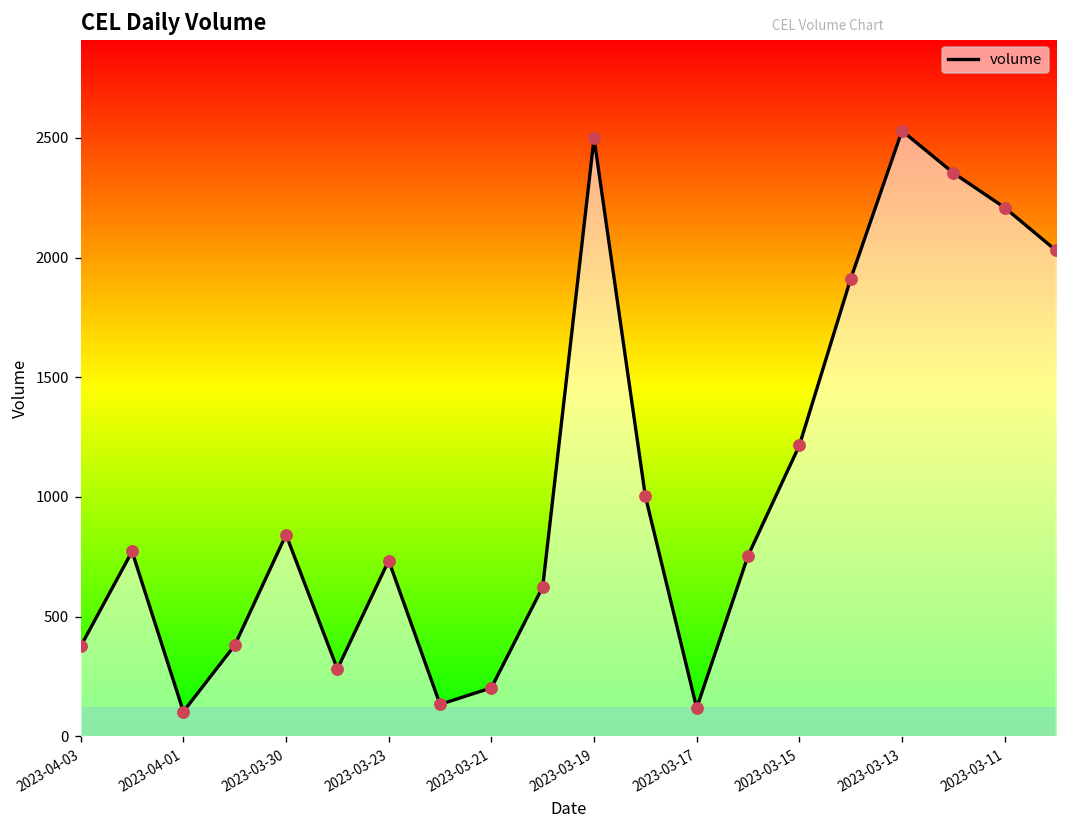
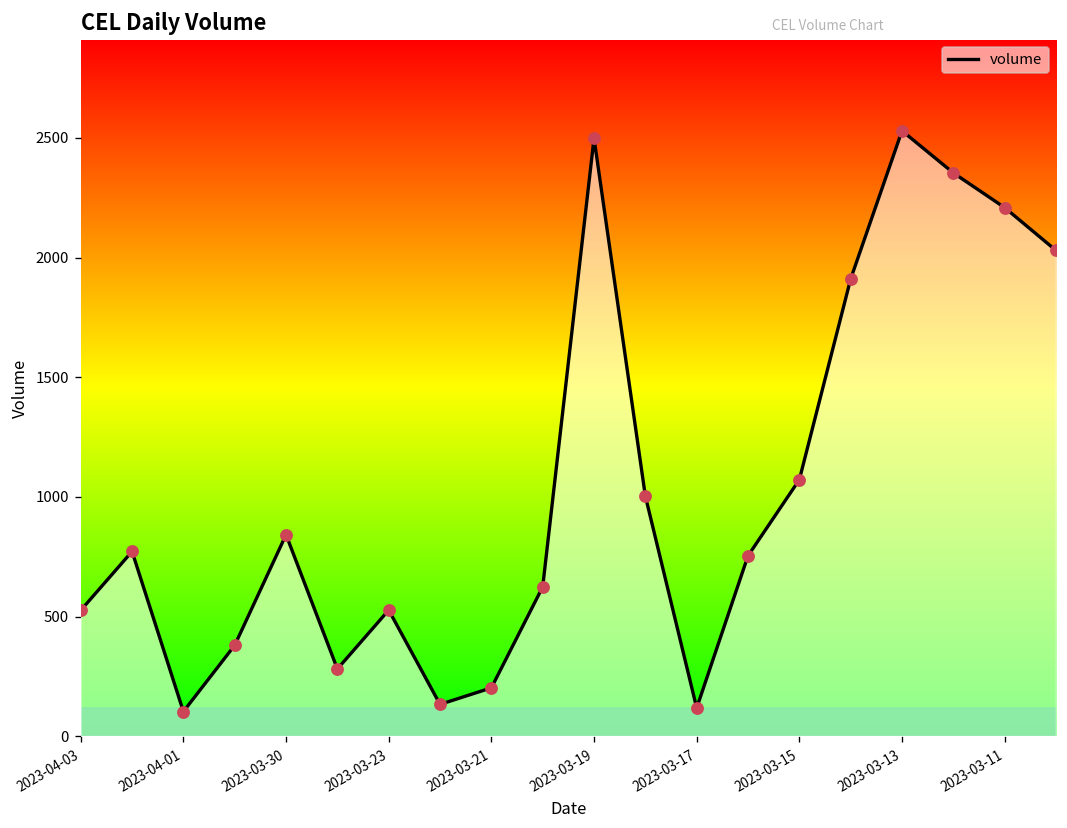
  {
-   "2023-04-03": 380,
+   "2023-04-03": 530,
    "2023-03-30": 840,
-   "2023-03-23": 730,
+   "2023-03-23": 530,
    "2023-03-21": 200,
    "2023-03-19": 2500,
    "2023-03-17": 120,
-   "2023-03-15": 1220,
+   "2023-03-15": 1070,
    "2023-03-13": 2530,
    "2023-03-11": 2210
  }
